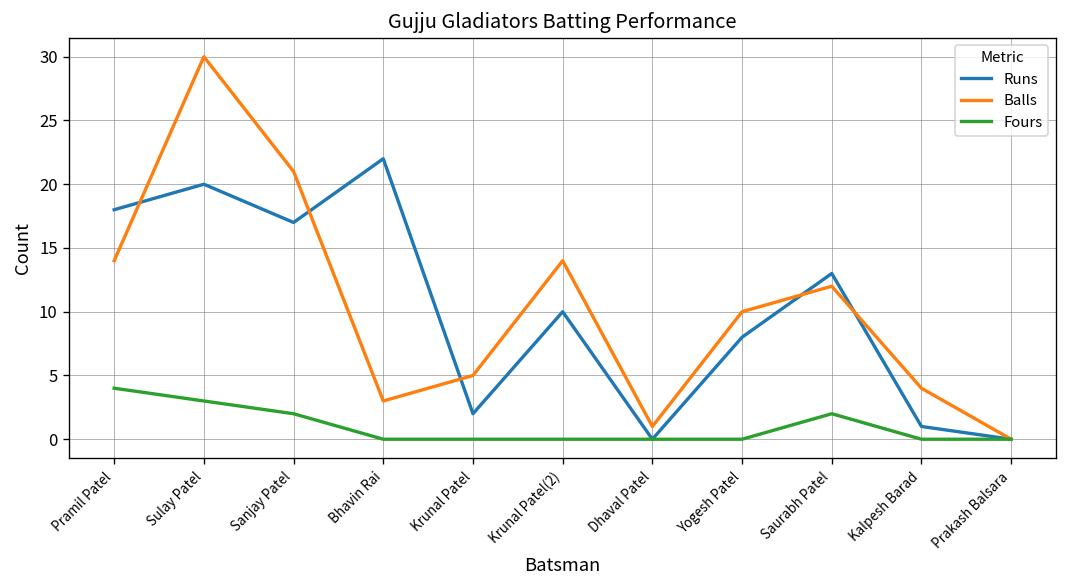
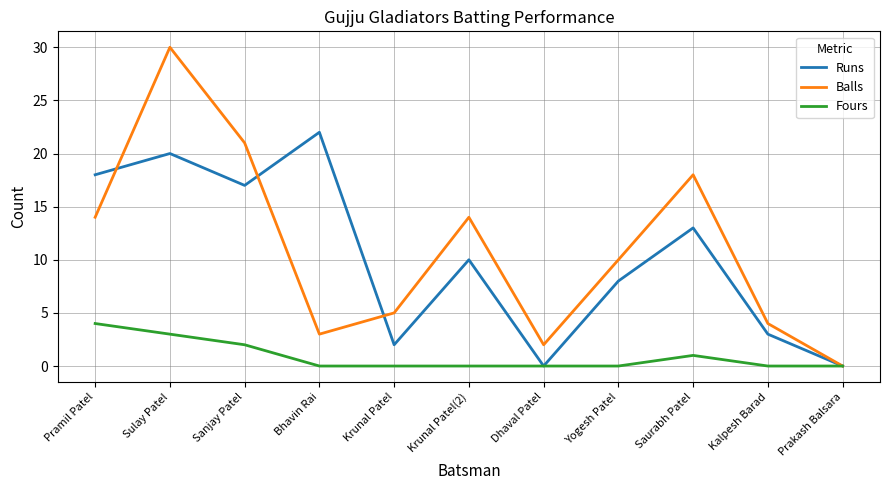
  {
    "Runs": {
      "Pramil Patel": 18,
      "Sulay Patel": 20,
      "Sanjay Patel": 17,
      "Bhavin Rai": 22,
      "Krunal Patel": 2,
      "Krunal Patel(2)": 10,
      "Yogesh Patel": 8,
      "Saurabh Patel": 13,
-     "Kalpesh Barad": 1
+     "Kalpesh Barad": 3
    },
    "Balls": {
      "Pramil Patel": 14,
      "Sulay Patel": 30,
      "Sanjay Patel": 21,
      "Bhavin Rai": 3,
      "Krunal Patel": 5,
      "Krunal Patel(2)": 14,
-     "Dhaval Patel": 1,
+     "Dhaval Patel": 2,
      "Yogesh Patel": 10,
-     "Saurabh Patel": 12,
+     "Saurabh Patel": 18,
      "Kalpesh Barad": 4
    },
    "Fours": {
      "Pramil Patel": 4,
      "Sulay Patel": 3,
      "Sanjay Patel": 2,
      "Bhavin Rai": 0,
      "Krunal Patel": 0,
      "Krunal Patel(2)": 0,
      "Yogesh Patel": 0,
-     "Saurabh Patel": 2,
+     "Saurabh Patel": 1,
      "Kalpesh Barad": 0
    }
  }
